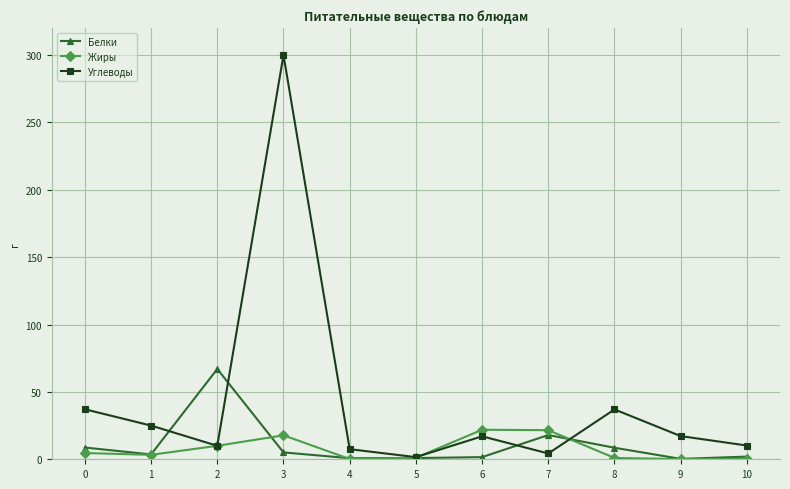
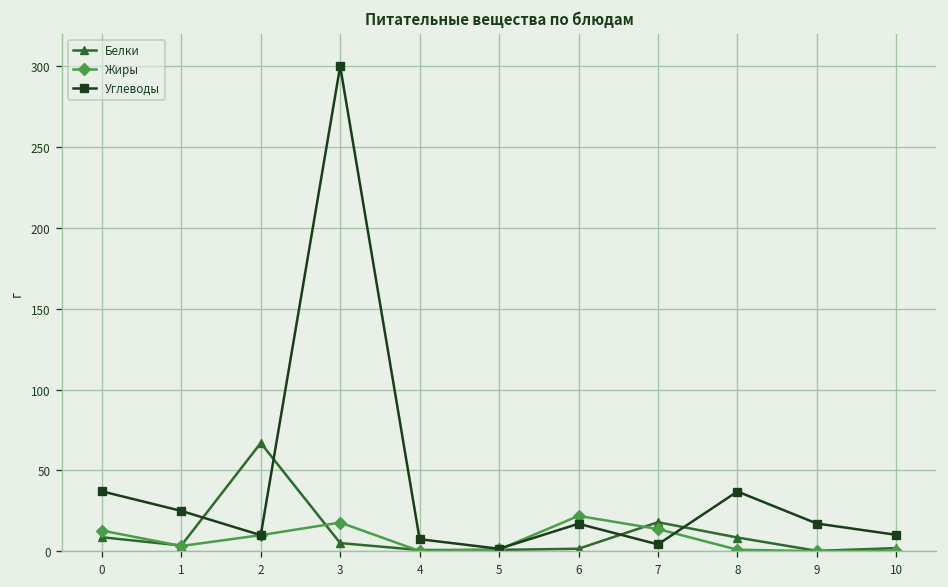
  {
    "Жиры": {
-     "0": 5,
+     "0": 13,
      "3": 18,
      "6": 22,
-     "7": 22,
+     "7": 14,
      "8": 1
    }
  }
